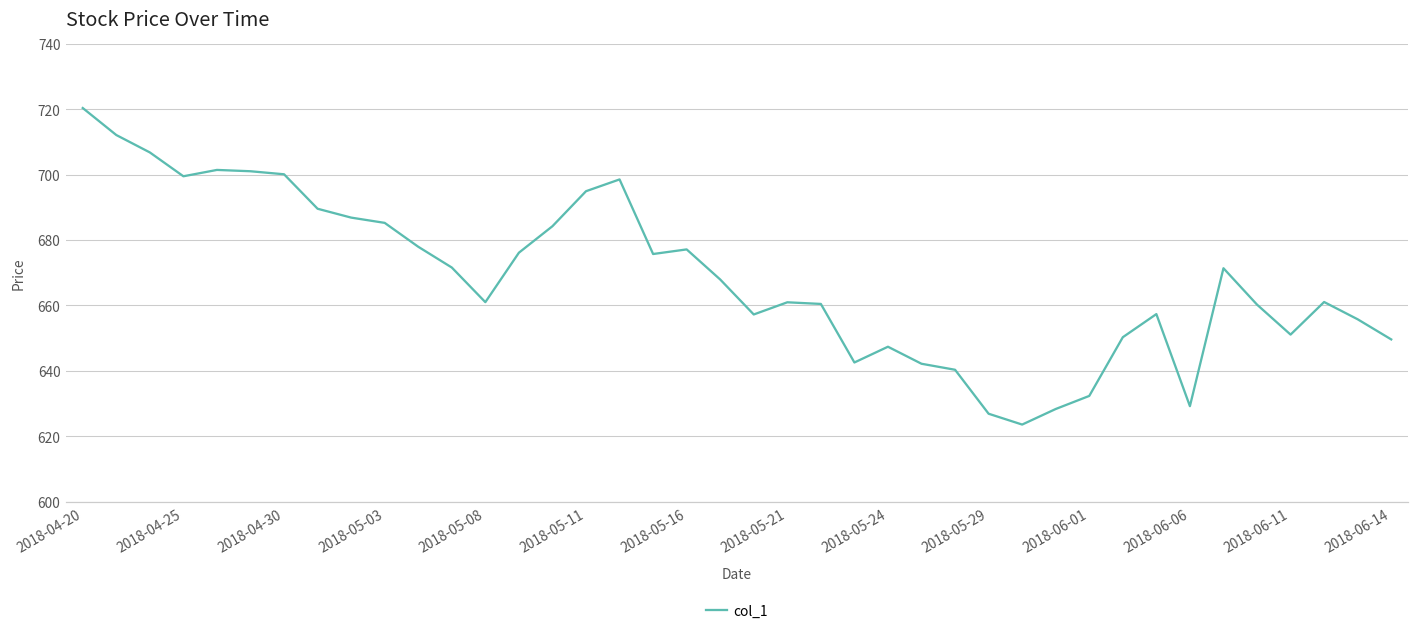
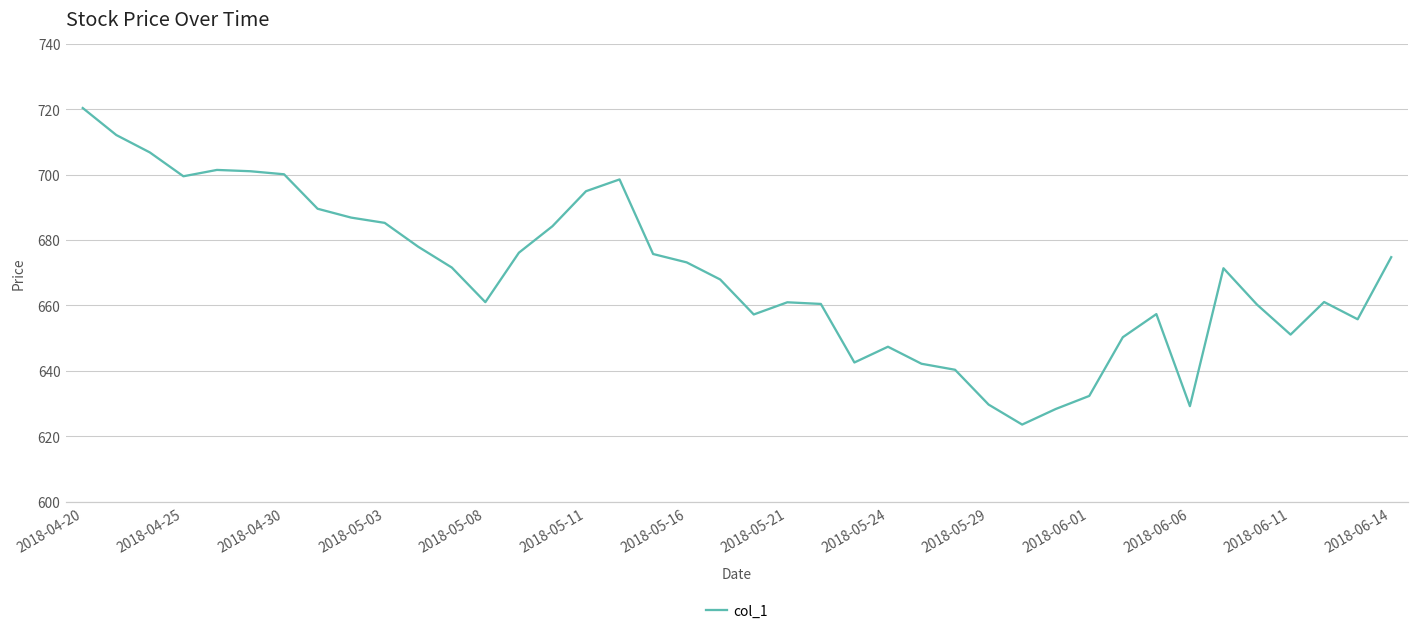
  {
    "2018-04-20": 720,
    "2018-04-25": 700,
    "2018-04-30": 700,
    "2018-05-03": 685,
    "2018-05-08": 661,
    "2018-05-11": 695,
-   "2018-05-16": 677,
+   "2018-05-16": 673,
    "2018-05-21": 661,
    "2018-05-24": 647,
-   "2018-05-29": 627,
+   "2018-05-29": 630,
    "2018-06-01": 632,
    "2018-06-06": 629,
    "2018-06-11": 651,
-   "2018-06-14": 650
+   "2018-06-14": 675
  }
